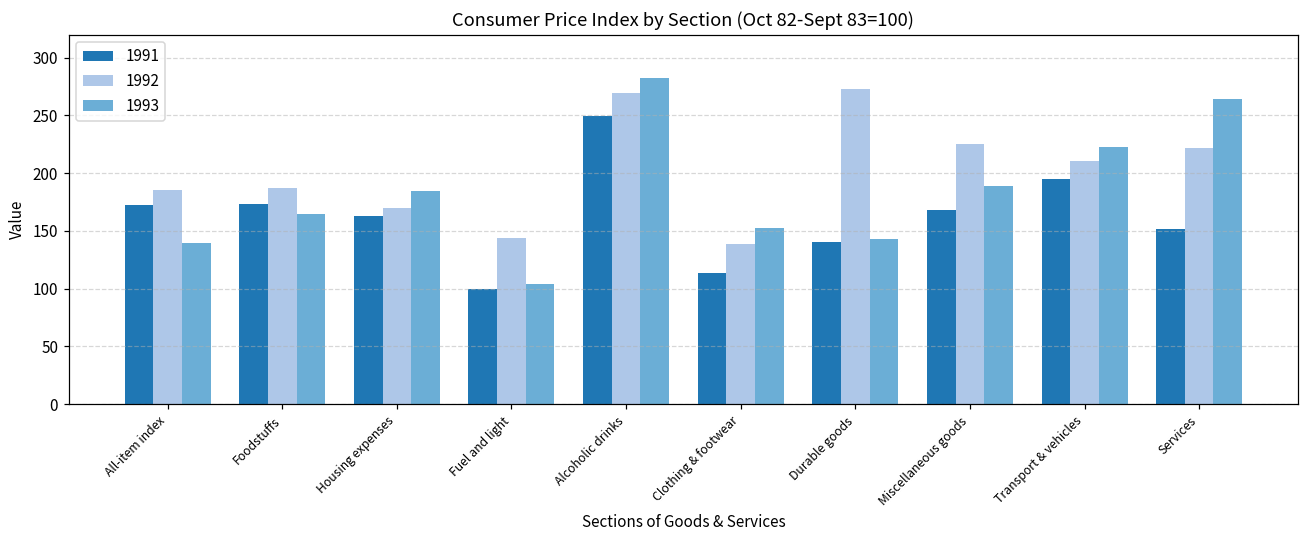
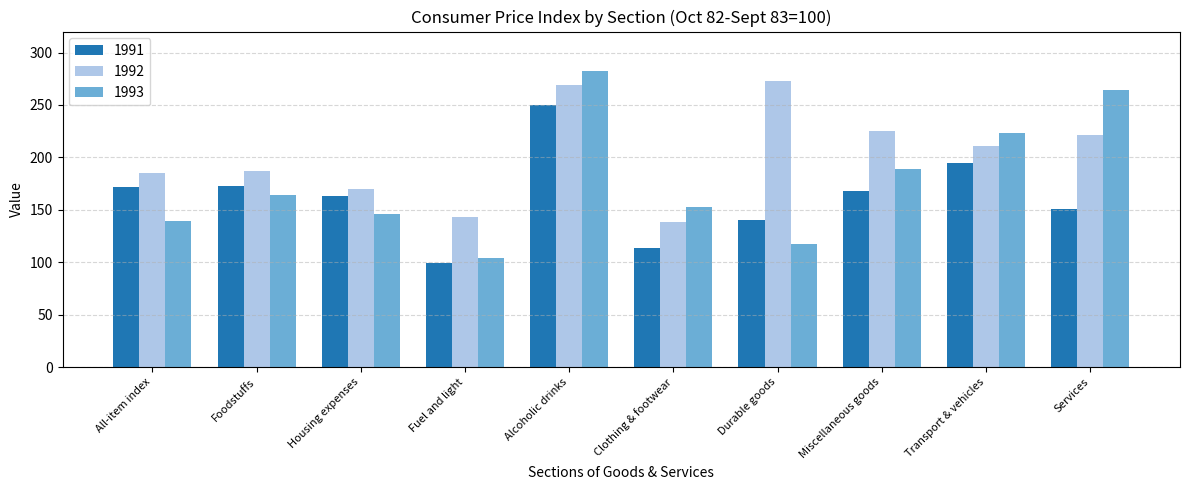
  {
    "1991": {
      "All-item index": 172,
      "Foodstuffs": 173,
      "Housing expenses": 163,
      "Fuel and light": 100,
      "Alcoholic drinks": 250,
      "Clothing & footwear": 113,
      "Durable goods": 140,
      "Miscellaneous goods": 168,
      "Transport & vehicles": 195,
      "Services": 151
    },
    "1992": {
      "All-item index": 185,
      "Foodstuffs": 187,
      "Housing expenses": 170,
      "Fuel and light": 143,
      "Alcoholic drinks": 269,
      "Clothing & footwear": 139,
      "Durable goods": 273,
      "Miscellaneous goods": 226,
      "Transport & vehicles": 211,
      "Services": 222
    },
    "1993": {
      "All-item index": 139,
      "Foodstuffs": 165,
-     "Housing expenses": 185,
+     "Housing expenses": 146,
      "Fuel and light": 104,
      "Alcoholic drinks": 282,
      "Clothing & footwear": 153,
-     "Durable goods": 143,
+     "Durable goods": 118,
      "Miscellaneous goods": 189,
      "Transport & vehicles": 223,
      "Services": 264
    }
  }
